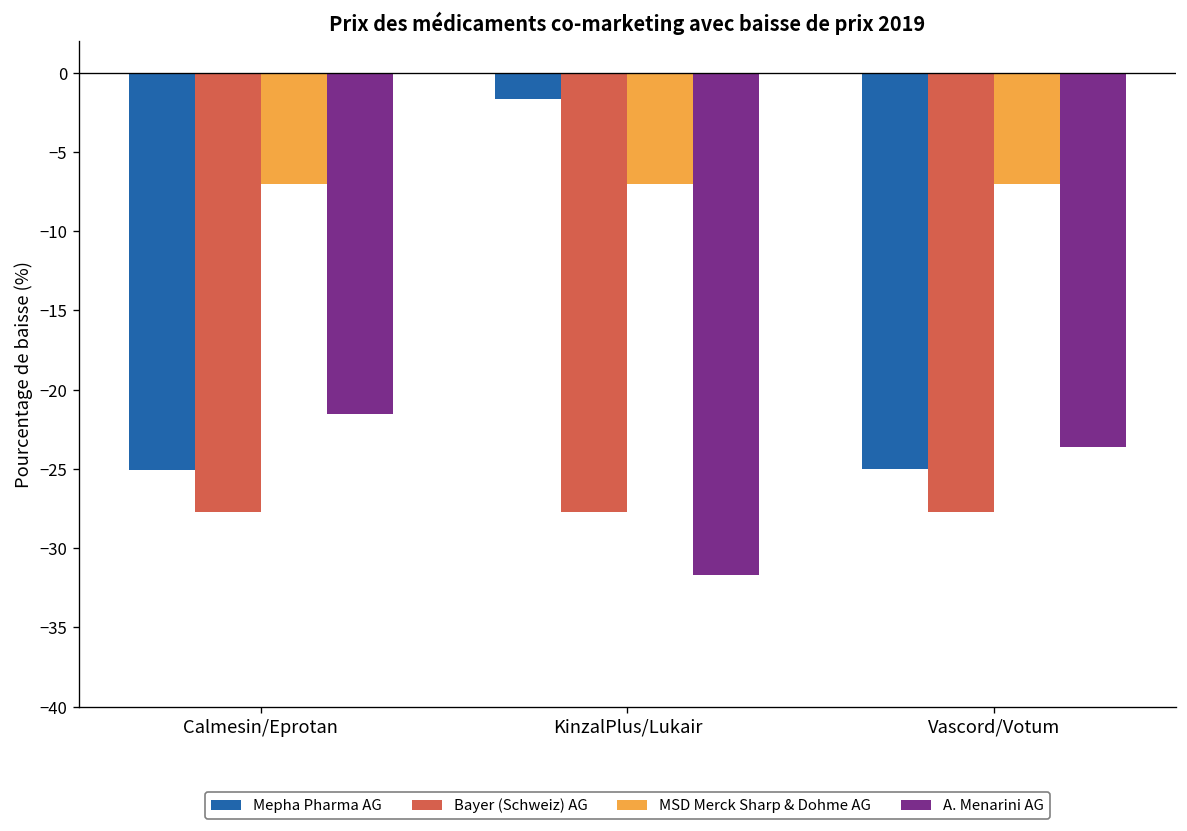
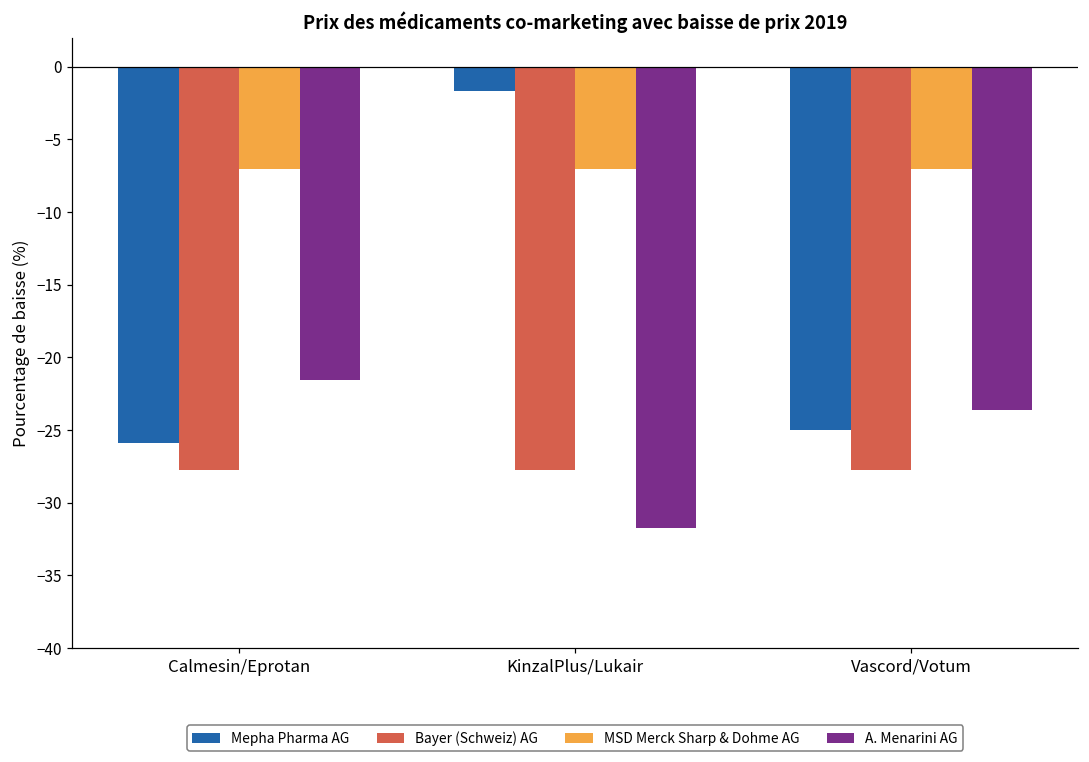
  {
    "Mepha Pharma AG": {
-     "Calmesin/Eprotan": -25.0,
+     "Calmesin/Eprotan": -25.9,
      "KinzalPlus/Lukair": -1.7,
      "Vascord/Votum": -25.0
    },
    "Bayer (Schweiz) AG": {
      "Calmesin/Eprotan": -27.7,
      "KinzalPlus/Lukair": -27.7,
      "Vascord/Votum": -27.7
    },
    "MSD Merck Sharp & Dohme AG": {
      "Calmesin/Eprotan": -7.0,
      "KinzalPlus/Lukair": -7.0,
      "Vascord/Votum": -7.0
    },
    "A. Menarini AG": {
      "Calmesin/Eprotan": -21.6,
      "KinzalPlus/Lukair": -31.7,
      "Vascord/Votum": -23.6
    }
  }
